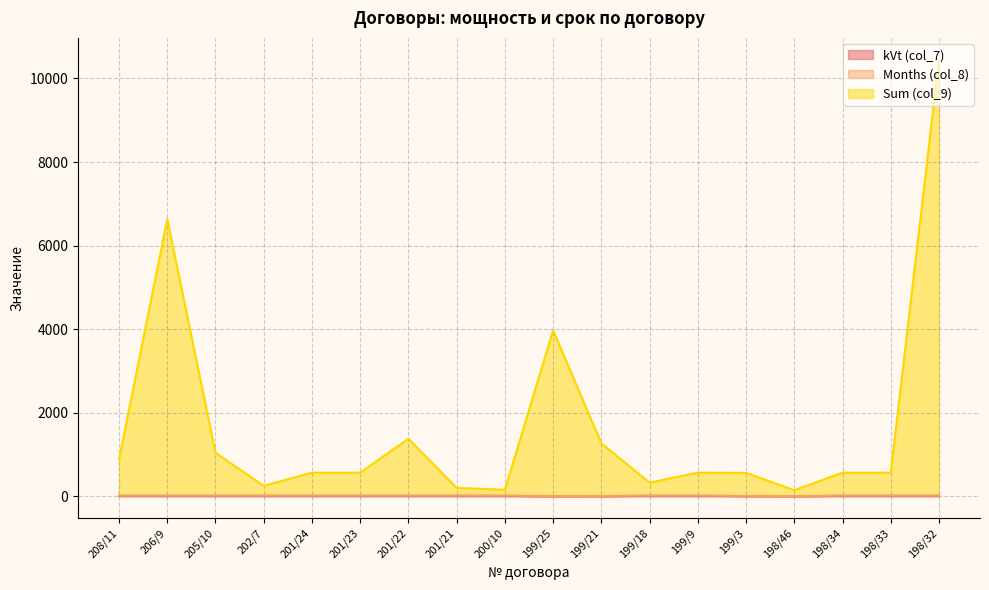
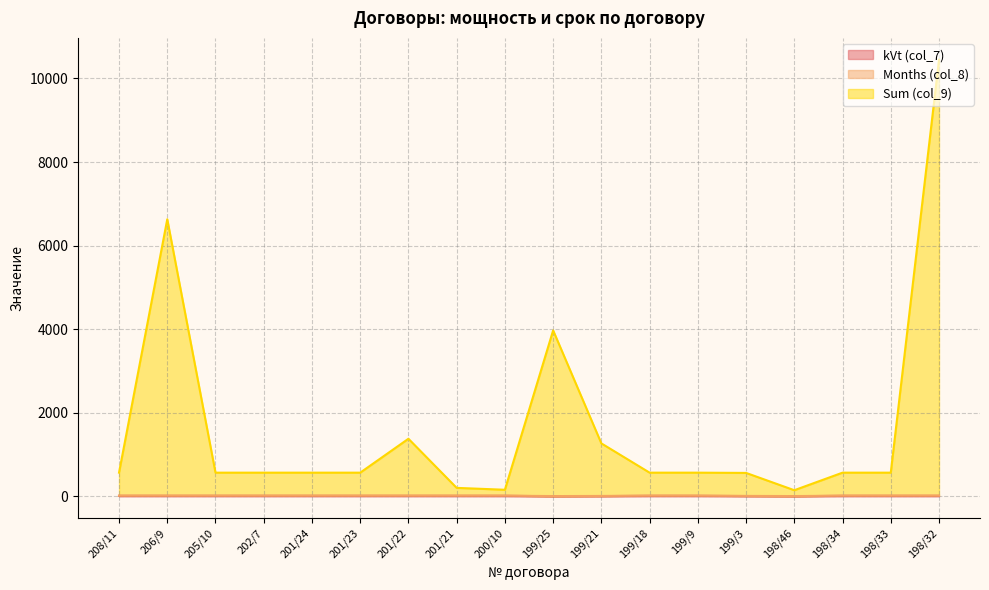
  {
    "Months (col_8)": {
      "208/11": 0,
      "206/9": 0,
      "205/10": 0,
      "202/7": 0,
      "201/24": 0,
      "201/23": 0,
      "201/22": 0,
      "201/21": 0,
      "200/10": 0,
      "199/25": 0,
      "199/21": 0,
      "199/18": 0,
      "199/9": 0,
      "199/3": 0,
      "198/46": 0,
      "198/34": 0,
      "198/33": 0,
      "198/32": 0
    },
    "Sum (col_9)": {
-     "208/11": 900,
+     "208/11": 600,
      "206/9": 6600,
-     "205/10": 1000,
-     "202/7": 200,
+     "205/10": 600,
+     "202/7": 600,
      "201/24": 600,
      "201/23": 600,
      "201/22": 1400,
      "201/21": 200,
      "200/10": 100,
      "199/25": 4000,
      "199/21": 1300,
-     "199/18": 300,
+     "199/18": 600,
      "199/9": 600,
      "199/3": 600,
      "198/46": 100,
      "198/34": 600,
      "198/33": 600
    }
  }
